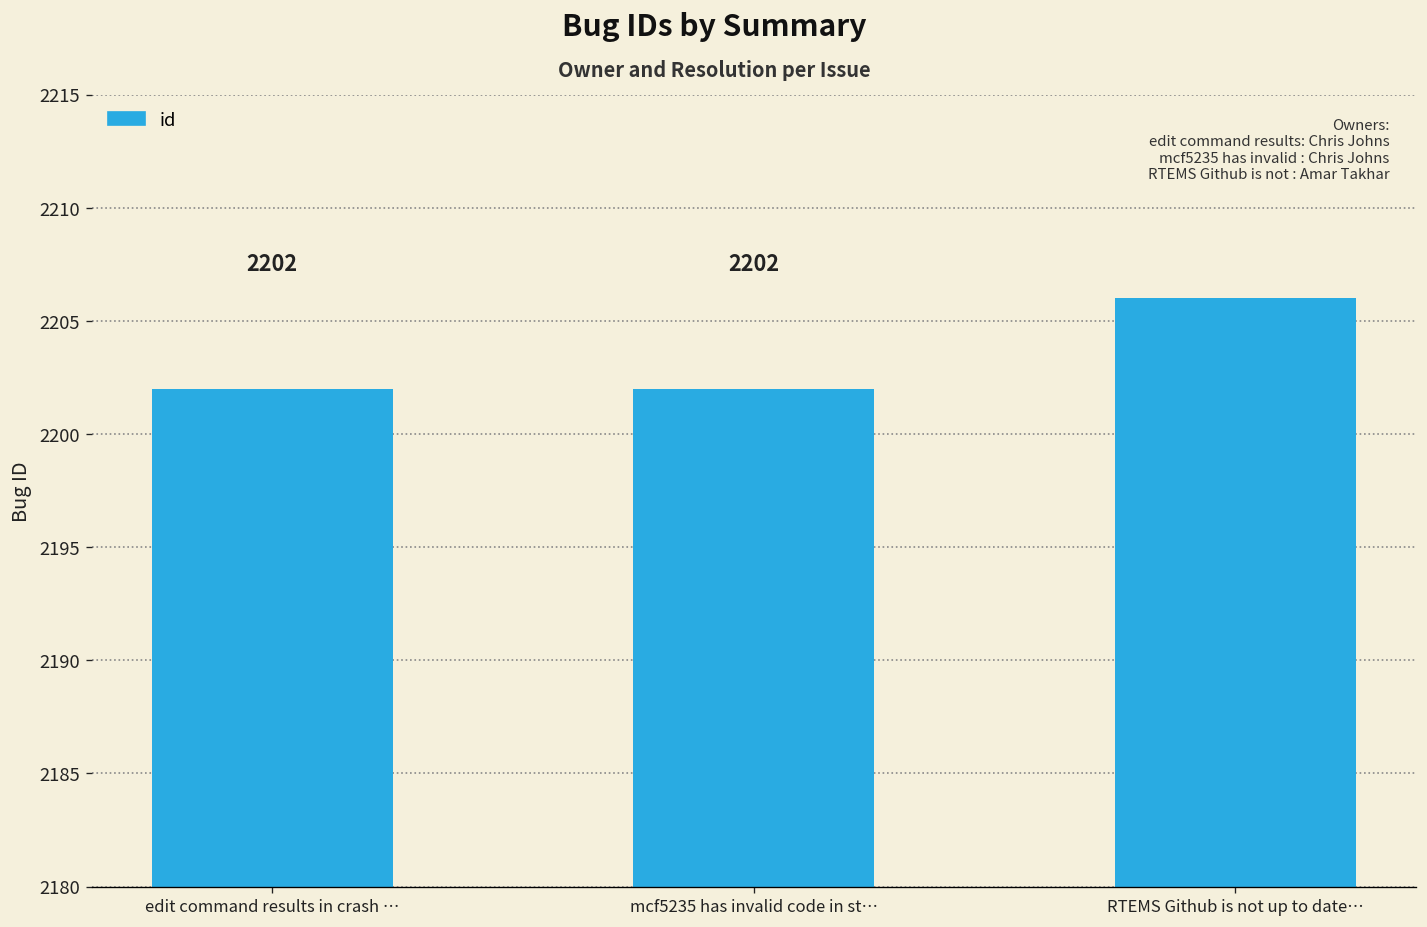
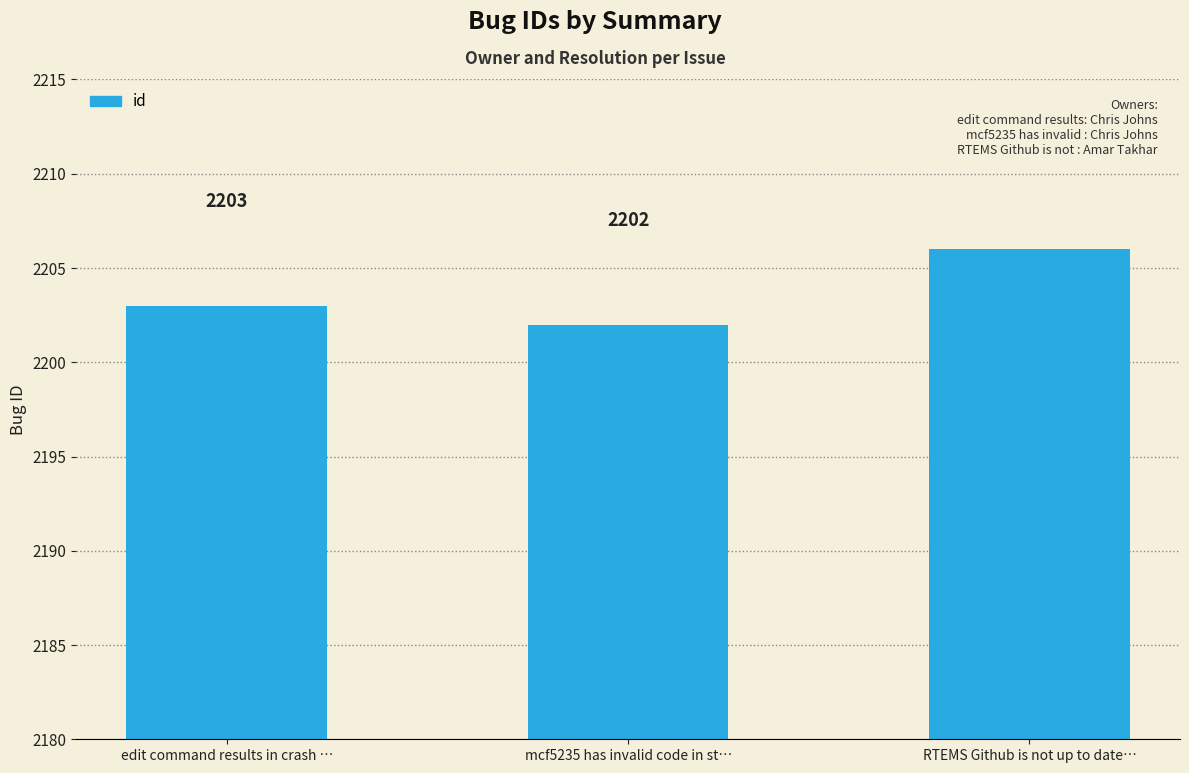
  {
-   "edit command results in crash …": 2202
+   "edit command results in crash …": 2203
  }
